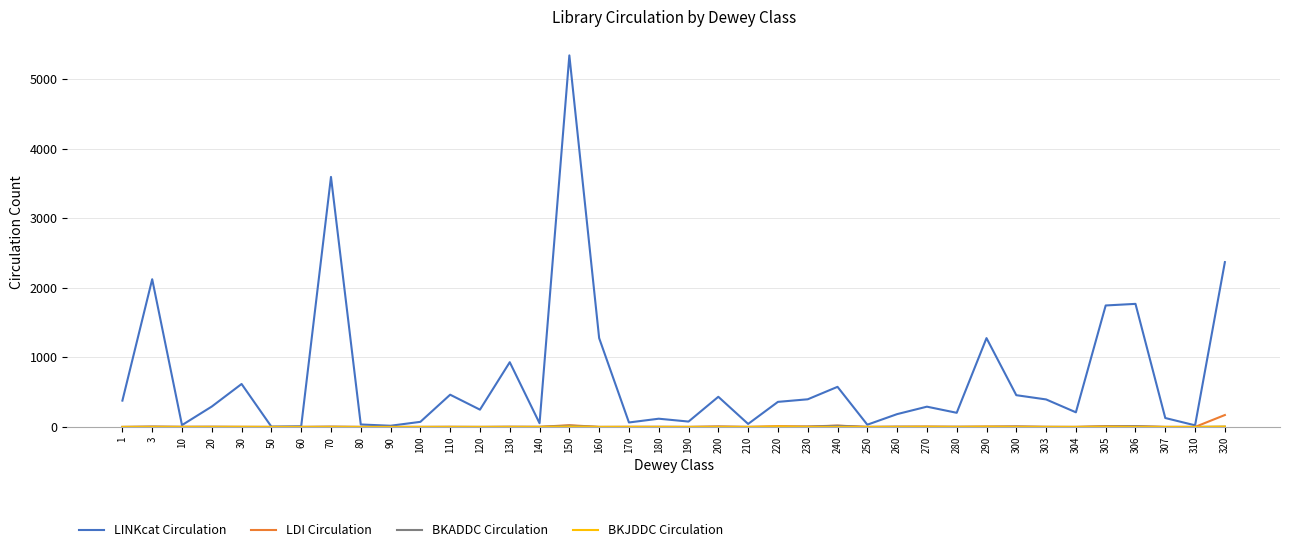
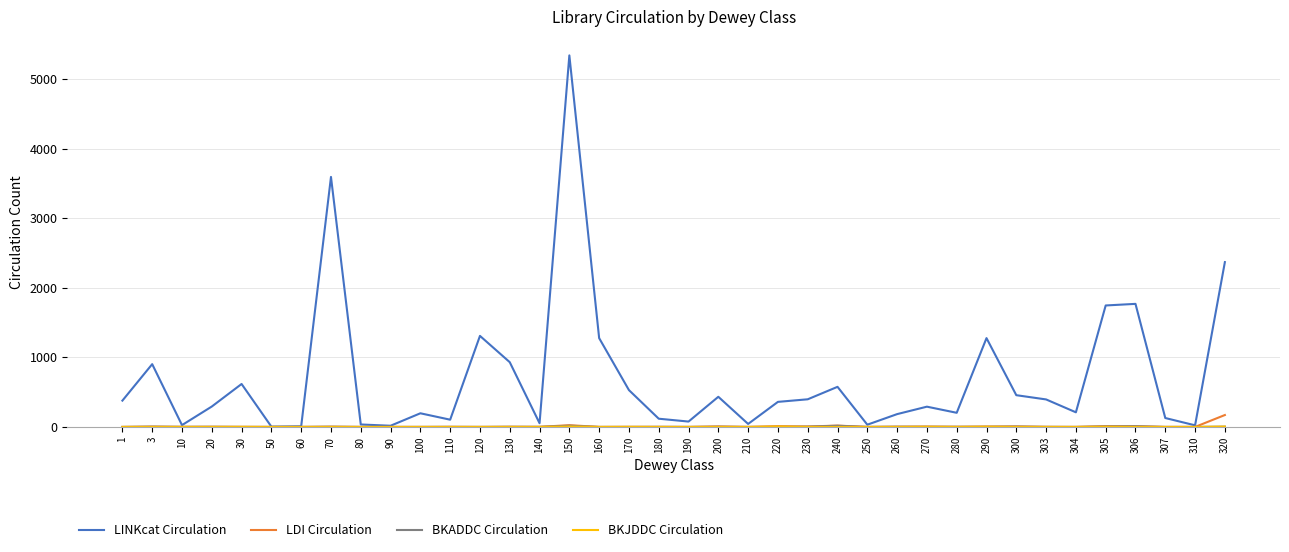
  {
    "LINKcat Circulation": {
      "1": 400,
-     "3": 2100,
+     "3": 900,
      "20": 300,
      "30": 600,
      "70": 3600,
-     "100": 100,
-     "110": 500,
-     "120": 200,
+     "100": 200,
+     "110": 100,
+     "120": 1300,
      "130": 900,
      "140": 100,
      "150": 5300,
      "160": 1300,
-     "170": 100,
+     "170": 500,
      "180": 100,
      "190": 100,
      "200": 400,
      "210": 0,
      "220": 400,
      "230": 400,
      "240": 600,
      "260": 200,
      "270": 300,
      "280": 200,
      "290": 1300,
      "300": 500,
      "303": 400,
      "304": 200,
      "305": 1700,
      "306": 1800,
      "307": 100,
      "320": 2400
    },
    "LDI Circulation": {
      "320": 200
    }
  }
